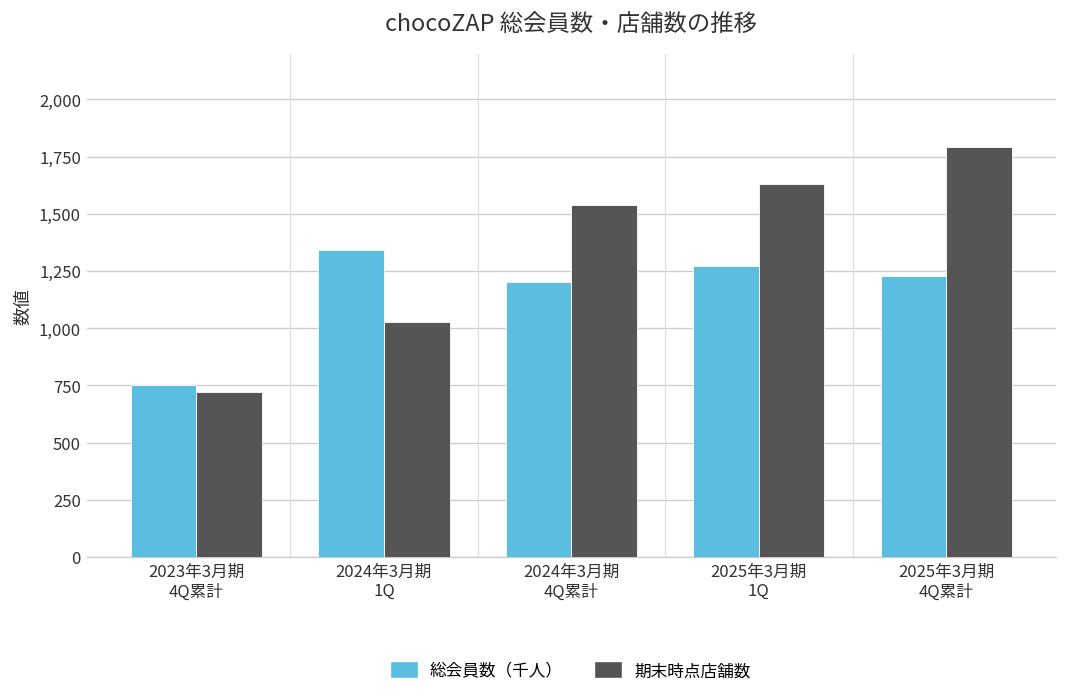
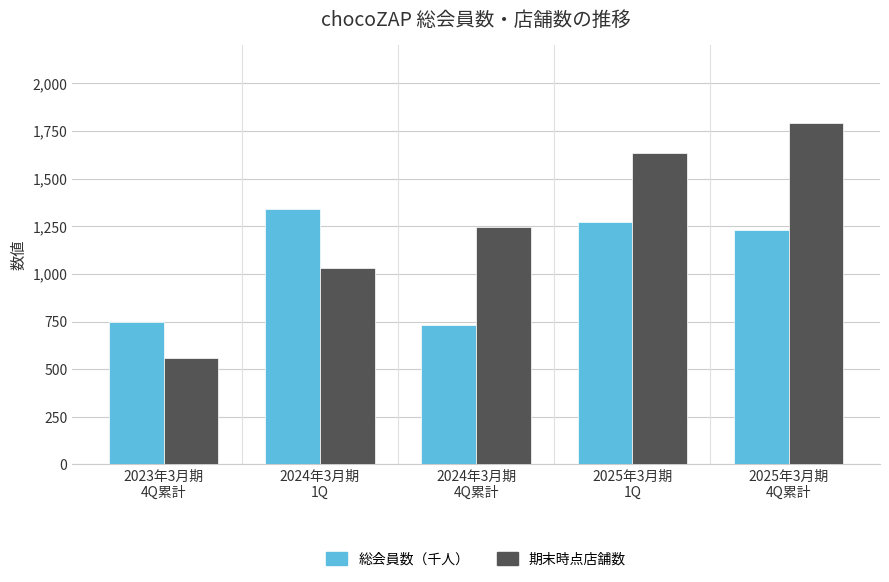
  {
    "総会員数（千人）": {
      "2023年3月期 4Q累計": "750",
      "2024年3月期 1Q": "1,340",
-     "2024年3月期 4Q累計": "1,200",
+     "2024年3月期 4Q累計": "730",
      "2025年3月期 1Q": "1,270",
      "2025年3月期 4Q累計": "1,230"
    },
    "期末時点店舗数": {
-     "2023年3月期 4Q累計": "720",
+     "2023年3月期 4Q累計": "560",
      "2024年3月期 1Q": "1,030",
-     "2024年3月期 4Q累計": "1,540",
+     "2024年3月期 4Q累計": "1,240",
      "2025年3月期 1Q": "1,630",
      "2025年3月期 4Q累計": "1,790"
    }
  }
